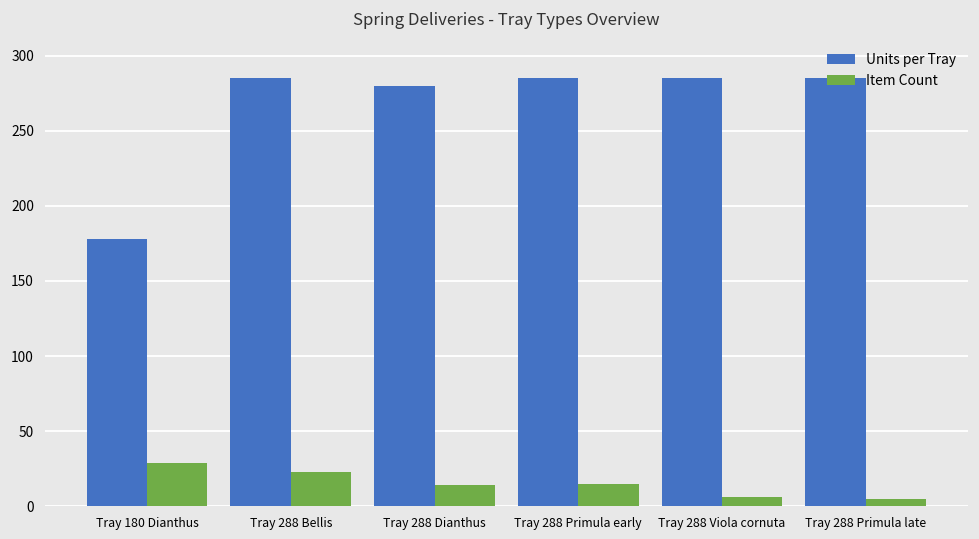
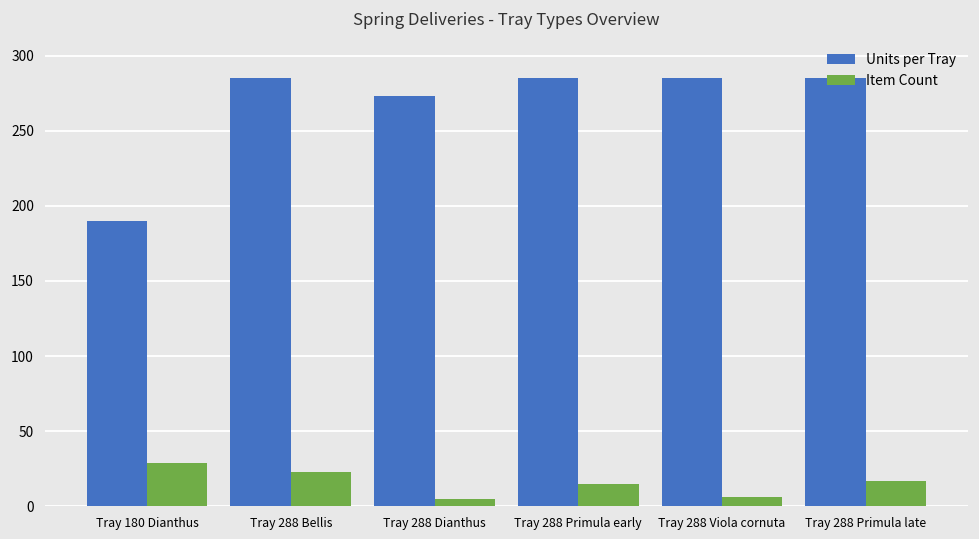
  {
    "Units per Tray": {
-     "Tray 180 Dianthus": 178,
+     "Tray 180 Dianthus": 190,
      "Tray 288 Bellis": 285,
-     "Tray 288 Dianthus": 280,
+     "Tray 288 Dianthus": 273,
      "Tray 288 Primula early": 285,
      "Tray 288 Viola cornuta": 285,
      "Tray 288 Primula late": 285
    },
    "Item Count": {
      "Tray 180 Dianthus": 29,
      "Tray 288 Bellis": 23,
-     "Tray 288 Dianthus": 14,
+     "Tray 288 Dianthus": 5,
      "Tray 288 Primula early": 15,
      "Tray 288 Viola cornuta": 6,
-     "Tray 288 Primula late": 5
+     "Tray 288 Primula late": 17
    }
  }
